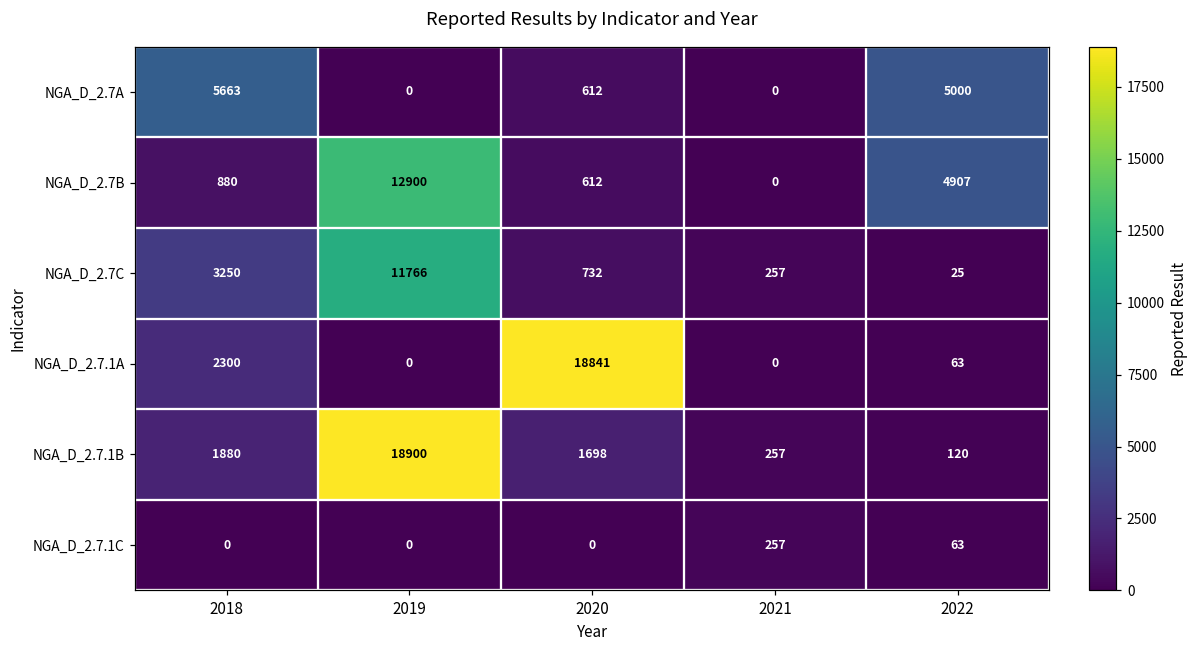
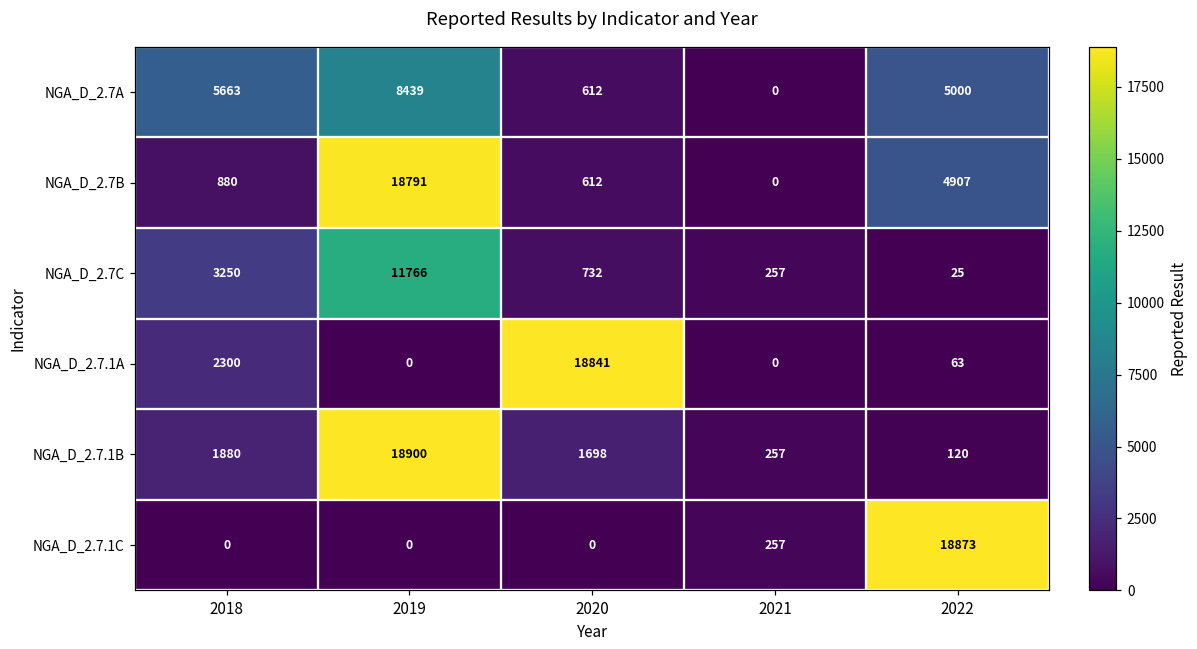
  {
    "NGA_D_2.7A": {
      "2018": 5663,
-     "2019": 0,
+     "2019": 8439,
      "2020": 612,
      "2021": 0,
      "2022": 5000
    },
    "NGA_D_2.7B": {
      "2018": 880,
-     "2019": 12900,
+     "2019": 18791,
      "2020": 612,
      "2021": 0,
      "2022": 4907
    },
    "NGA_D_2.7C": {
      "2018": 3250,
      "2019": 11766,
      "2020": 732,
      "2021": 257,
      "2022": 25
    },
    "NGA_D_2.7.1A": {
      "2018": 2300,
      "2019": 0,
      "2020": 18841,
      "2021": 0,
      "2022": 63
    },
    "NGA_D_2.7.1B": {
      "2018": 1880,
      "2019": 18900,
      "2020": 1698,
      "2021": 257,
      "2022": 120
    },
    "NGA_D_2.7.1C": {
      "2018": 0,
      "2019": 0,
      "2020": 0,
      "2021": 257,
-     "2022": 63
+     "2022": 18873
    }
  }
